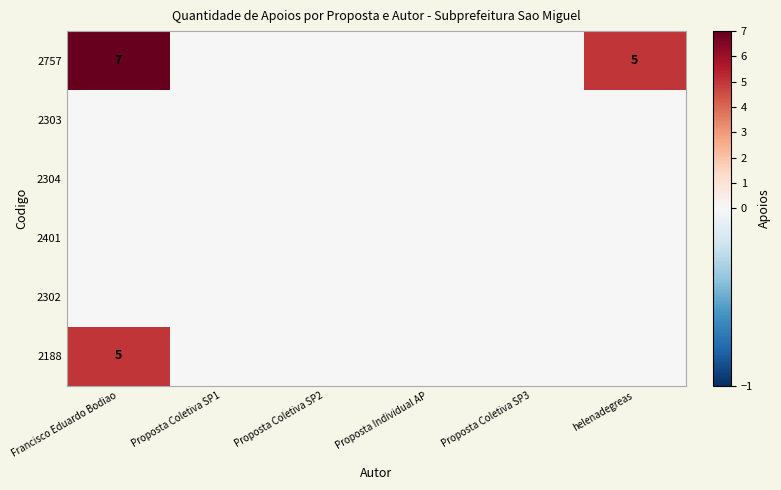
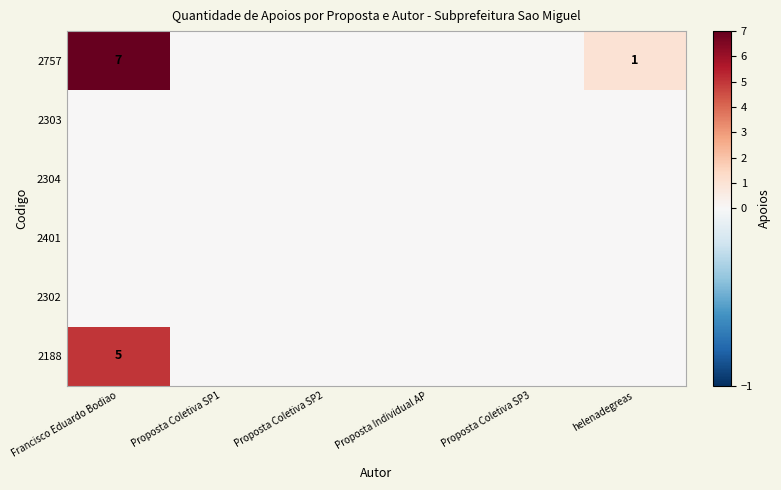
  {
    "2757": {
      "Francisco Eduardo Bodiao": 7,
-     "helenadegreas": 5
+     "helenadegreas": 1
    },
    "2188": {
      "Francisco Eduardo Bodiao": 5
    }
  }
